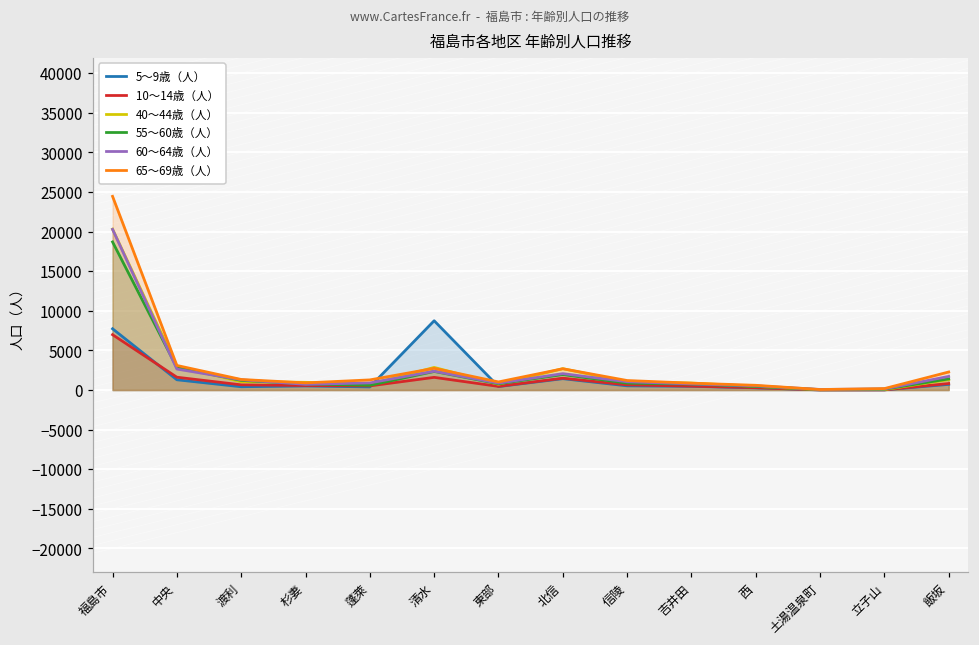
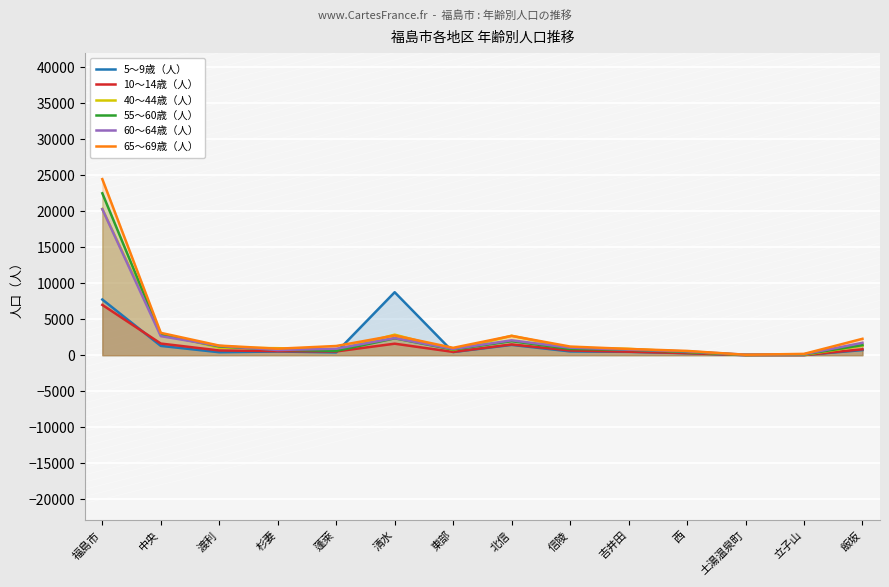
  {
    "5～9歳（人）": {
      "福島市": 8000,
      "清水": 9000
    },
    "10～14歳（人）": {
      "福島市": 7000,
      "清水": 2000
    },
    "55～60歳（人）": {
-     "福島市": 19000
+     "福島市": 22000
    },
    "65～69歳（人）": {
      "福島市": 24000,
      "蓬萊": 1000,
      "飯坂": 2000
    }
  }
